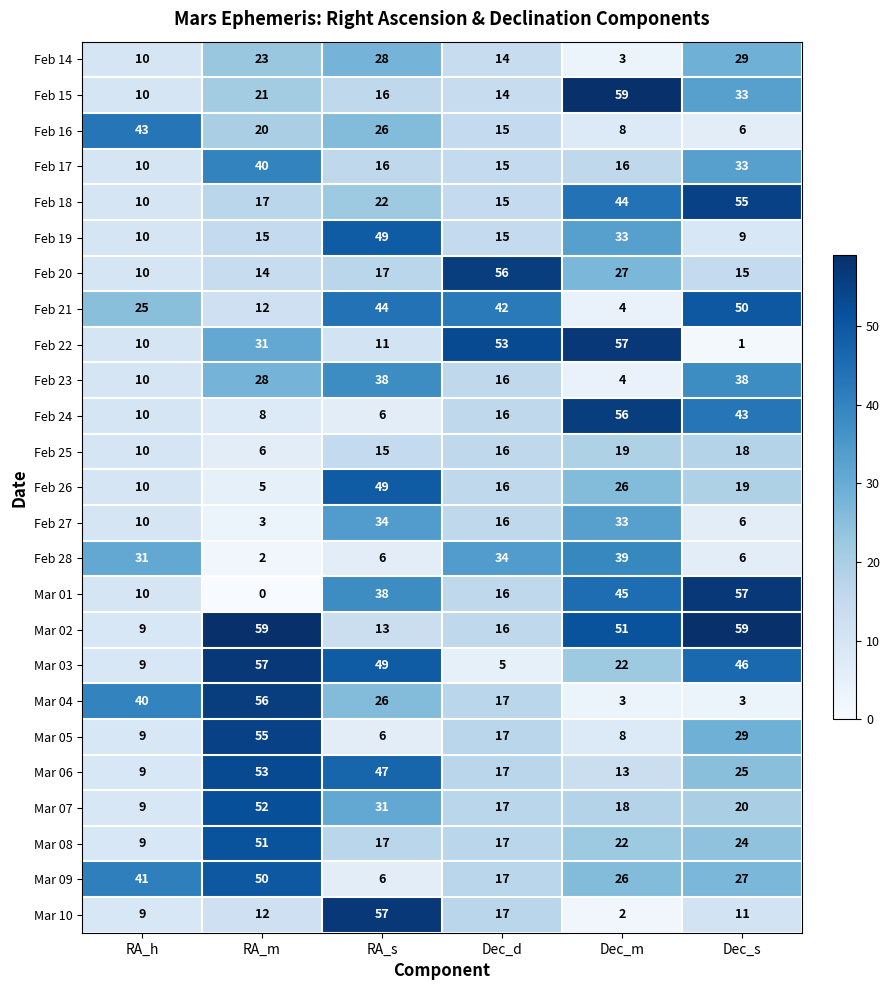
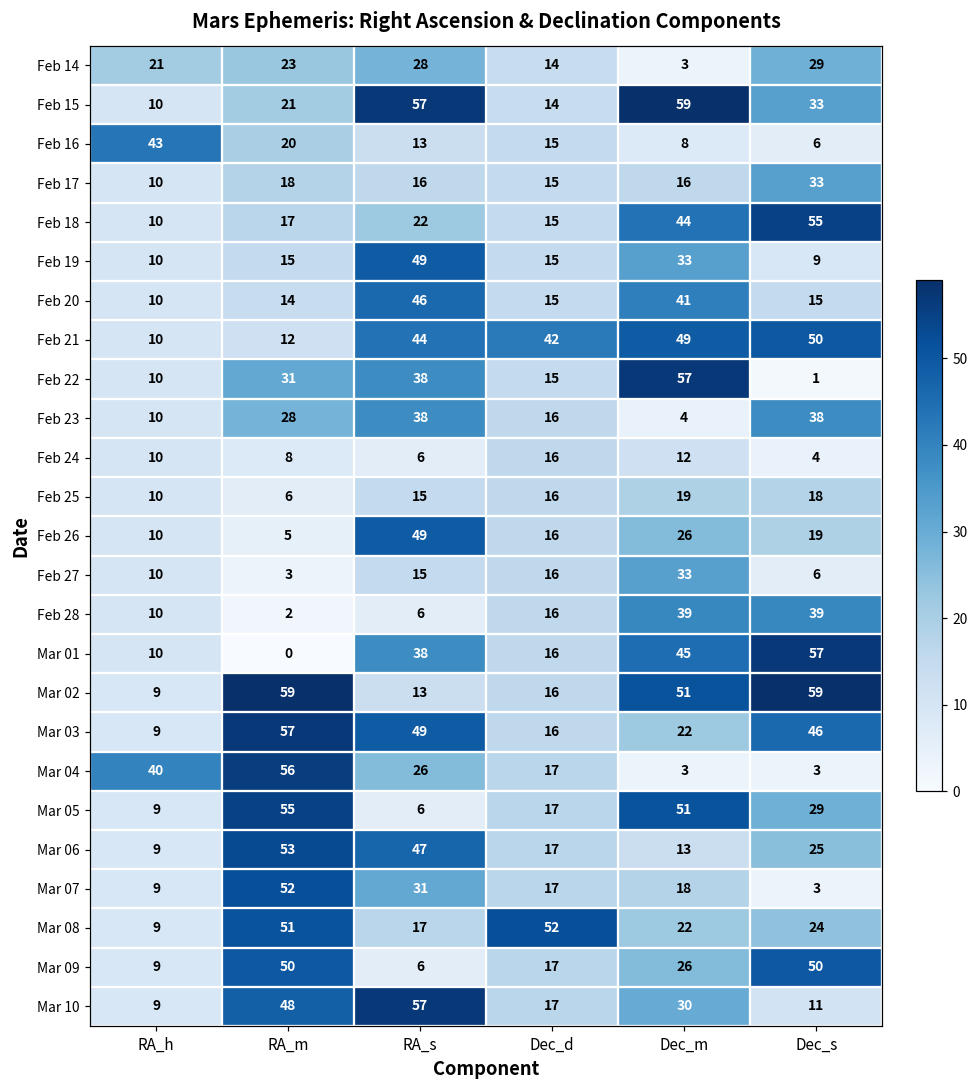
  {
    "Feb 14": {
-     "RA_h": 10,
+     "RA_h": 21,
      "RA_m": 23,
      "RA_s": 28,
      "Dec_d": 14,
      "Dec_m": 3,
      "Dec_s": 29
    },
    "Feb 15": {
      "RA_h": 10,
      "RA_m": 21,
-     "RA_s": 16,
+     "RA_s": 57,
      "Dec_d": 14,
      "Dec_m": 59,
      "Dec_s": 33
    },
    "Feb 16": {
      "RA_h": 43,
      "RA_m": 20,
-     "RA_s": 26,
+     "RA_s": 13,
      "Dec_d": 15,
      "Dec_m": 8,
      "Dec_s": 6
    },
    "Feb 17": {
      "RA_h": 10,
-     "RA_m": 40,
+     "RA_m": 18,
      "RA_s": 16,
      "Dec_d": 15,
      "Dec_m": 16,
      "Dec_s": 33
    },
    "Feb 18": {
      "RA_h": 10,
      "RA_m": 17,
      "RA_s": 22,
      "Dec_d": 15,
      "Dec_m": 44,
      "Dec_s": 55
    },
    "Feb 19": {
      "RA_h": 10,
      "RA_m": 15,
      "RA_s": 49,
      "Dec_d": 15,
      "Dec_m": 33,
      "Dec_s": 9
    },
    "Feb 20": {
      "RA_h": 10,
      "RA_m": 14,
-     "RA_s": 17,
-     "Dec_d": 56,
-     "Dec_m": 27,
+     "RA_s": 46,
+     "Dec_d": 15,
+     "Dec_m": 41,
      "Dec_s": 15
    },
    "Feb 21": {
-     "RA_h": 25,
+     "RA_h": 10,
      "RA_m": 12,
      "RA_s": 44,
      "Dec_d": 42,
-     "Dec_m": 4,
+     "Dec_m": 49,
      "Dec_s": 50
    },
    "Feb 22": {
      "RA_h": 10,
      "RA_m": 31,
-     "RA_s": 11,
-     "Dec_d": 53,
+     "RA_s": 38,
+     "Dec_d": 15,
      "Dec_m": 57,
      "Dec_s": 1
    },
    "Feb 23": {
      "RA_h": 10,
      "RA_m": 28,
      "RA_s": 38,
      "Dec_d": 16,
      "Dec_m": 4,
      "Dec_s": 38
    },
    "Feb 24": {
      "RA_h": 10,
      "RA_m": 8,
      "RA_s": 6,
      "Dec_d": 16,
-     "Dec_m": 56,
-     "Dec_s": 43
+     "Dec_m": 12,
+     "Dec_s": 4
    },
    "Feb 25": {
      "RA_h": 10,
      "RA_m": 6,
      "RA_s": 15,
      "Dec_d": 16,
      "Dec_m": 19,
      "Dec_s": 18
    },
    "Feb 26": {
      "RA_h": 10,
      "RA_m": 5,
      "RA_s": 49,
      "Dec_d": 16,
      "Dec_m": 26,
      "Dec_s": 19
    },
    "Feb 27": {
      "RA_h": 10,
      "RA_m": 3,
-     "RA_s": 34,
+     "RA_s": 15,
      "Dec_d": 16,
      "Dec_m": 33,
      "Dec_s": 6
    },
    "Feb 28": {
-     "RA_h": 31,
+     "RA_h": 10,
      "RA_m": 2,
      "RA_s": 6,
-     "Dec_d": 34,
+     "Dec_d": 16,
      "Dec_m": 39,
-     "Dec_s": 6
+     "Dec_s": 39
    },
    "Mar 01": {
      "RA_h": 10,
      "RA_m": 0,
      "RA_s": 38,
      "Dec_d": 16,
      "Dec_m": 45,
      "Dec_s": 57
    },
    "Mar 02": {
      "RA_h": 9,
      "RA_m": 59,
      "RA_s": 13,
      "Dec_d": 16,
      "Dec_m": 51,
      "Dec_s": 59
    },
    "Mar 03": {
      "RA_h": 9,
      "RA_m": 57,
      "RA_s": 49,
-     "Dec_d": 5,
+     "Dec_d": 16,
      "Dec_m": 22,
      "Dec_s": 46
    },
    "Mar 04": {
      "RA_h": 40,
      "RA_m": 56,
      "RA_s": 26,
      "Dec_d": 17,
      "Dec_m": 3,
      "Dec_s": 3
    },
    "Mar 05": {
      "RA_h": 9,
      "RA_m": 55,
      "RA_s": 6,
      "Dec_d": 17,
-     "Dec_m": 8,
+     "Dec_m": 51,
      "Dec_s": 29
    },
    "Mar 06": {
      "RA_h": 9,
      "RA_m": 53,
      "RA_s": 47,
      "Dec_d": 17,
      "Dec_m": 13,
      "Dec_s": 25
    },
    "Mar 07": {
      "RA_h": 9,
      "RA_m": 52,
      "RA_s": 31,
      "Dec_d": 17,
      "Dec_m": 18,
-     "Dec_s": 20
+     "Dec_s": 3
    },
    "Mar 08": {
      "RA_h": 9,
      "RA_m": 51,
      "RA_s": 17,
-     "Dec_d": 17,
+     "Dec_d": 52,
      "Dec_m": 22,
      "Dec_s": 24
    },
    "Mar 09": {
-     "RA_h": 41,
+     "RA_h": 9,
      "RA_m": 50,
      "RA_s": 6,
      "Dec_d": 17,
      "Dec_m": 26,
-     "Dec_s": 27
+     "Dec_s": 50
    },
    "Mar 10": {
      "RA_h": 9,
-     "RA_m": 12,
+     "RA_m": 48,
      "RA_s": 57,
      "Dec_d": 17,
-     "Dec_m": 2,
+     "Dec_m": 30,
      "Dec_s": 11
    }
  }
